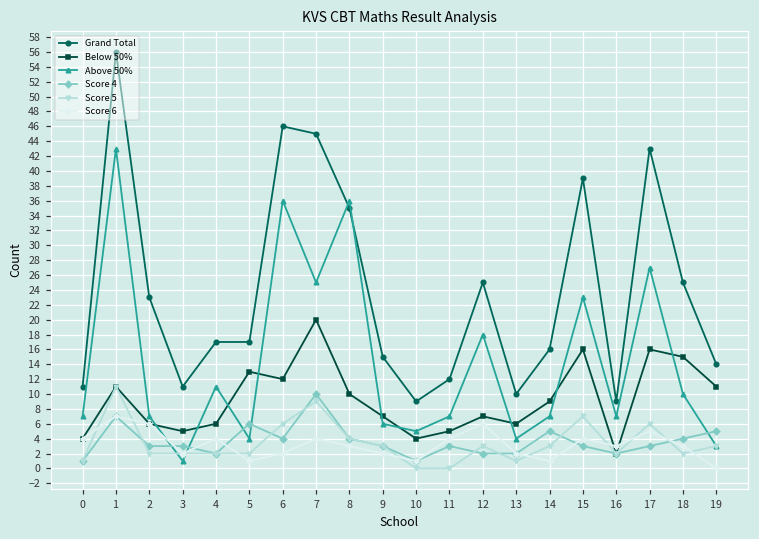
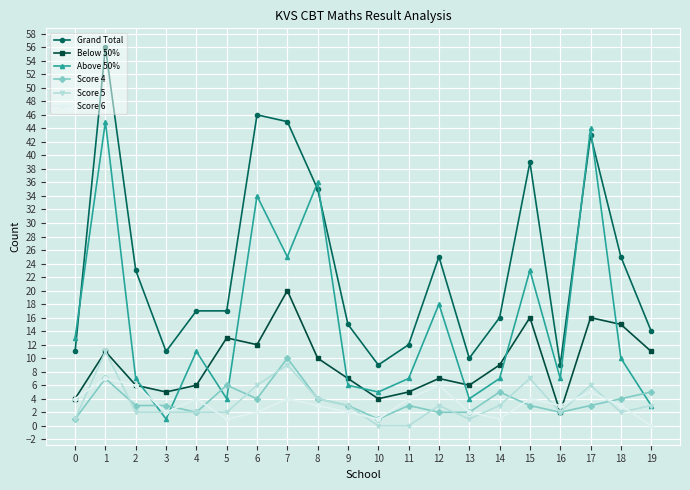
  {
    "Above 50%": {
-     "0": 7,
-     "1": 43,
+     "0": 13,
+     "1": 45,
      "2": 7,
      "3": 1,
      "4": 11,
      "5": 4,
-     "6": 36,
+     "6": 34,
      "7": 25,
      "8": 36,
      "9": 6,
      "10": 5,
      "11": 7,
      "12": 18,
      "13": 4,
      "14": 7,
      "15": 23,
      "16": 7,
-     "17": 27,
+     "17": 44,
      "18": 10
    }
  }
